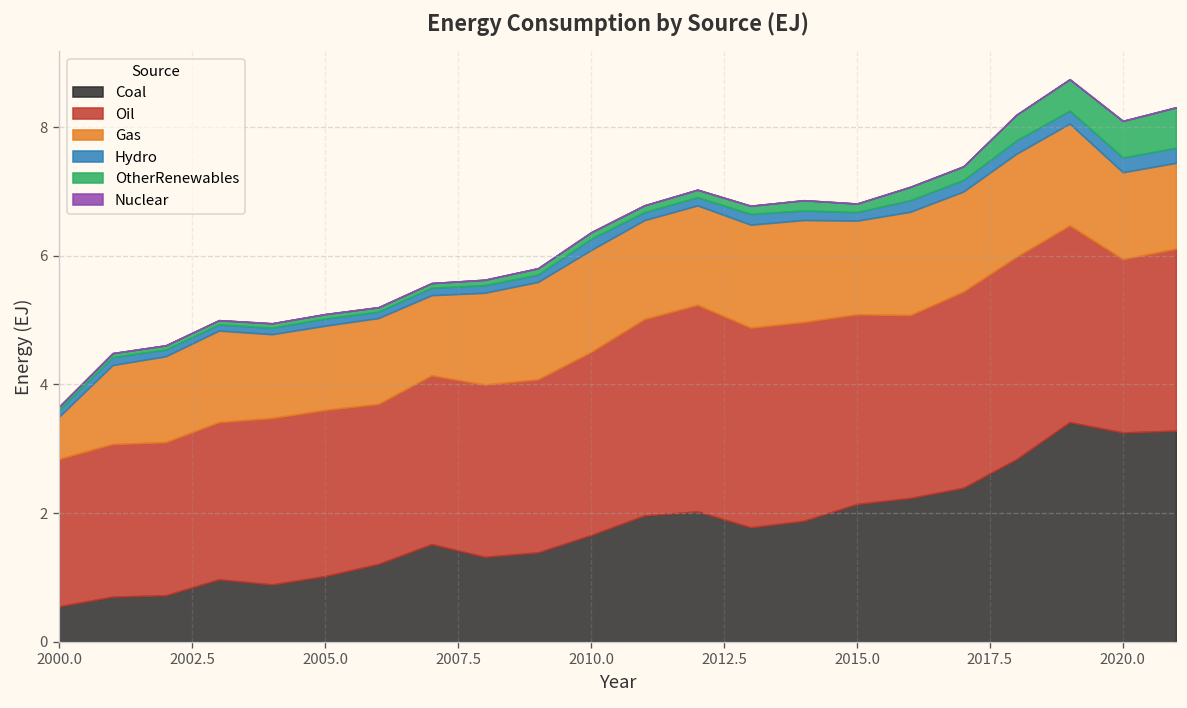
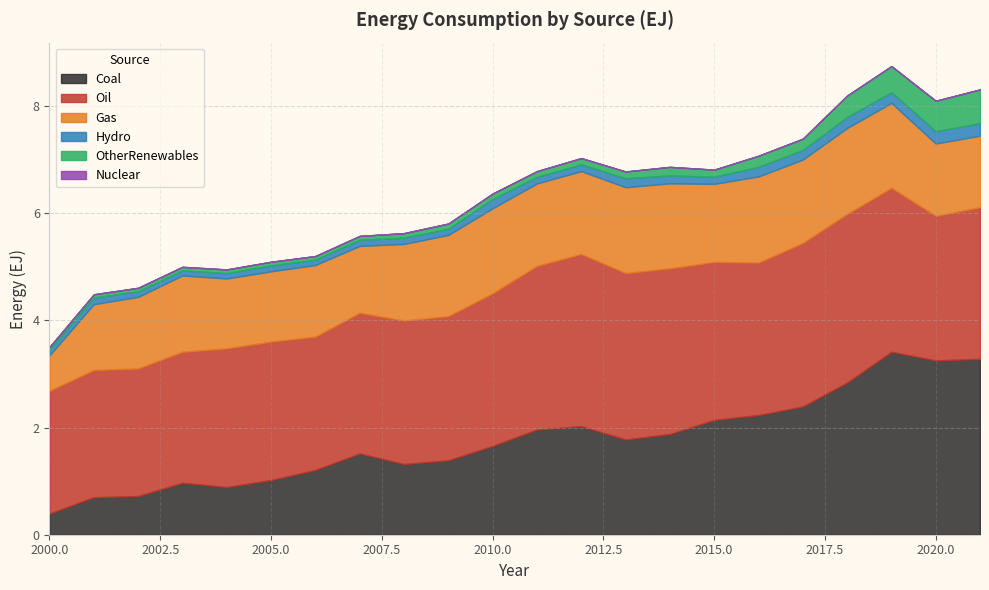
  {
    "Coal": {
-     "2000.0": 0.6,
+     "2000.0": 0.4,
      "2005.0": 1.0,
      "2010.0": 1.7,
      "2015.0": 2.1,
      "2020.0": 3.3
    },
    "Oil": {
      "2000.0": 2.3,
      "2005.0": 2.6,
      "2010.0": 2.8,
      "2015.0": 2.9,
      "2020.0": 2.7
    },
    "Gas": {
      "2000.0": 0.7,
      "2005.0": 1.3,
      "2010.0": 1.6,
      "2015.0": 1.5,
      "2020.0": 1.4
    },
    "Hydro": {
      "2000.0": 0.1,
      "2005.0": 0.1,
      "2010.0": 0.2,
      "2015.0": 0.1,
      "2020.0": 0.2
    },
    "Nuclear": {
      "2000.0": 0.0
    }
  }
